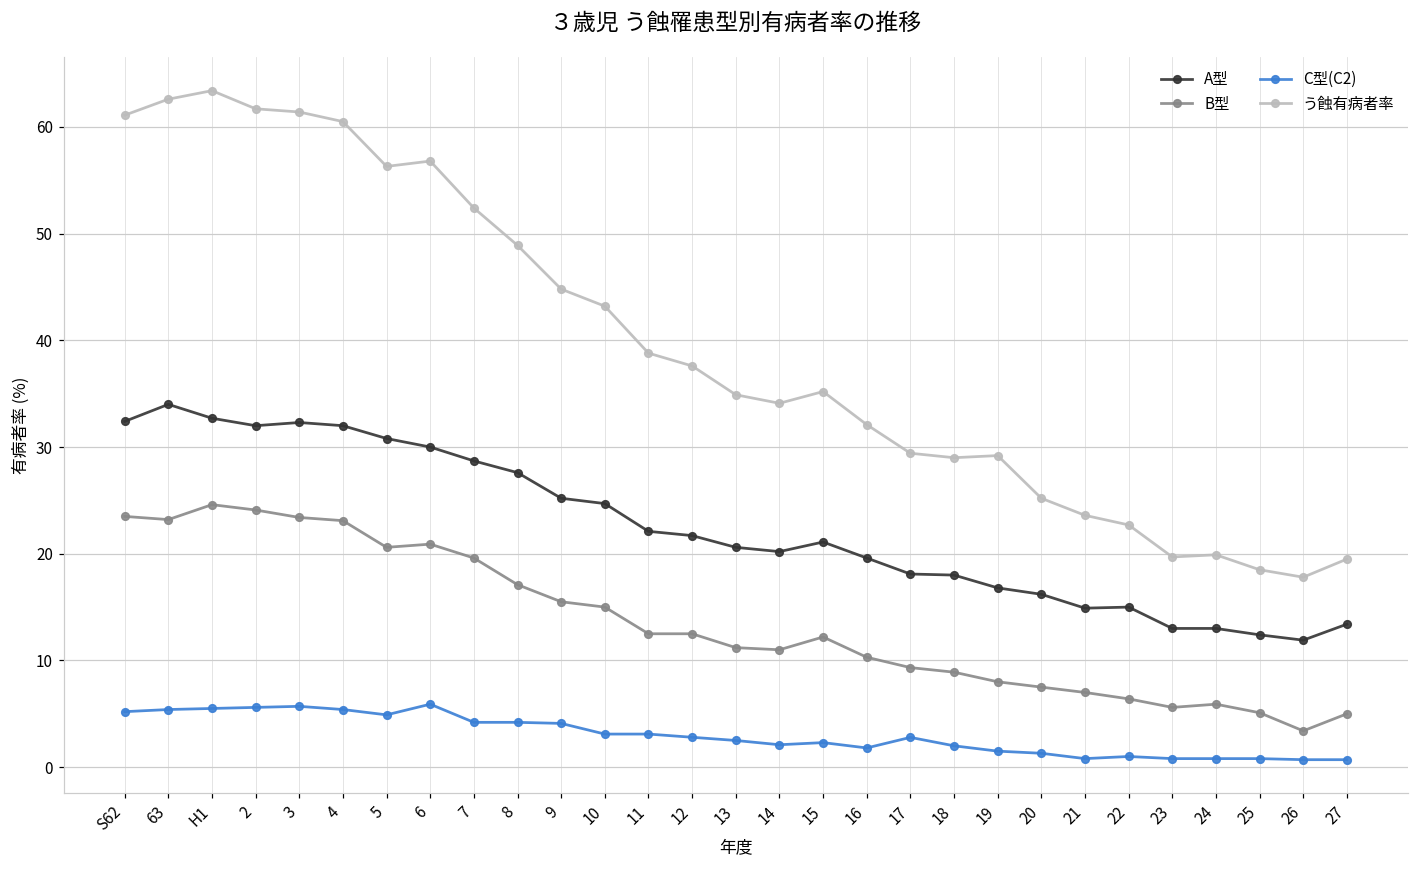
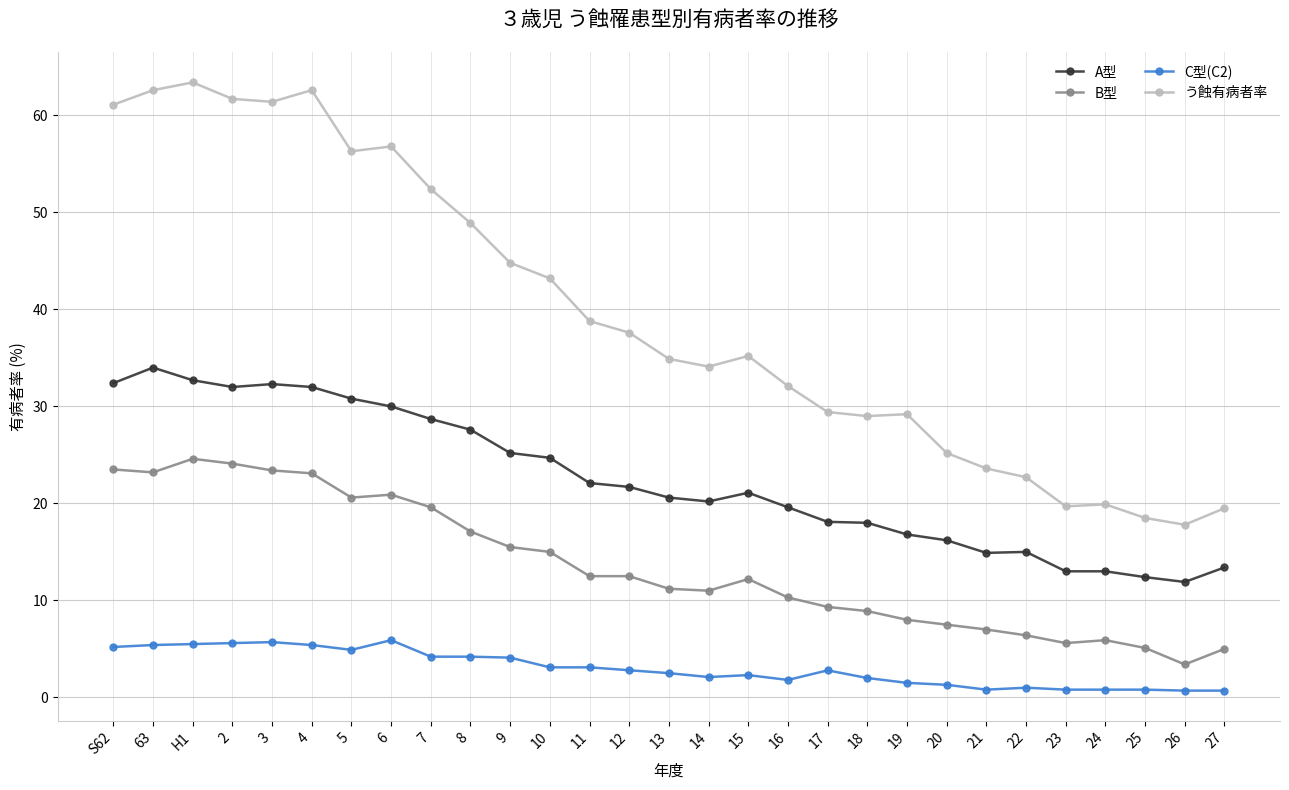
  {
    "A型": {
      "S62": 32,
      "63": 34,
      "H1": 33,
      "2": 32,
      "3": 32,
      "4": 32,
      "5": 31,
      "6": 30,
      "7": 29,
      "8": 28,
      "9": 25,
      "10": 25,
      "11": 22,
      "12": 22,
      "13": 21,
      "14": 20,
      "15": 21,
      "16": 20,
      "17": 18,
      "18": 18,
      "19": 17,
      "20": 16,
      "21": 15,
      "22": 15,
      "23": 13,
      "24": 13,
      "25": 12,
      "26": 12,
      "27": 13
    },
    "B型": {
      "S62": 24,
      "63": 23,
      "H1": 25,
      "2": 24,
      "3": 23,
      "4": 23,
      "5": 21,
      "6": 21,
      "7": 20,
      "8": 17,
      "9": 16,
      "10": 15,
      "11": 13,
      "12": 13,
      "13": 11,
      "14": 11,
      "15": 12,
      "16": 10,
      "17": 9,
      "18": 9,
      "19": 8,
      "20": 8,
      "21": 7,
      "22": 6,
      "23": 6,
      "24": 6,
      "25": 5,
      "26": 3,
      "27": 5
    },
    "C型(C2)": {
      "S62": 5,
      "63": 5,
      "H1": 6,
      "2": 6,
      "3": 6,
      "4": 5,
      "5": 5,
      "6": 6,
      "7": 4,
      "8": 4,
      "9": 4,
      "10": 3,
      "11": 3,
      "12": 3,
      "13": 3,
      "14": 2,
      "15": 2,
      "16": 2,
      "17": 3,
      "18": 2,
      "19": 2,
      "20": 1,
      "21": 1,
      "22": 1,
      "23": 1,
      "24": 1,
      "25": 1,
      "26": 1,
      "27": 1
    },
    "う蝕有病者率": {
      "S62": 61,
      "63": 63,
      "H1": 63,
      "2": 62,
      "3": 61,
-     "4": 61,
+     "4": 63,
      "5": 56,
      "6": 57,
      "7": 52,
      "8": 49,
      "9": 45,
      "10": 43,
      "11": 39,
      "12": 38,
      "13": 35,
      "14": 34,
      "15": 35,
      "16": 32,
      "17": 29,
      "18": 29,
      "19": 29,
      "20": 25,
      "21": 24,
      "22": 23,
      "23": 20,
      "24": 20,
      "25": 19,
      "26": 18,
      "27": 20
    }
  }
